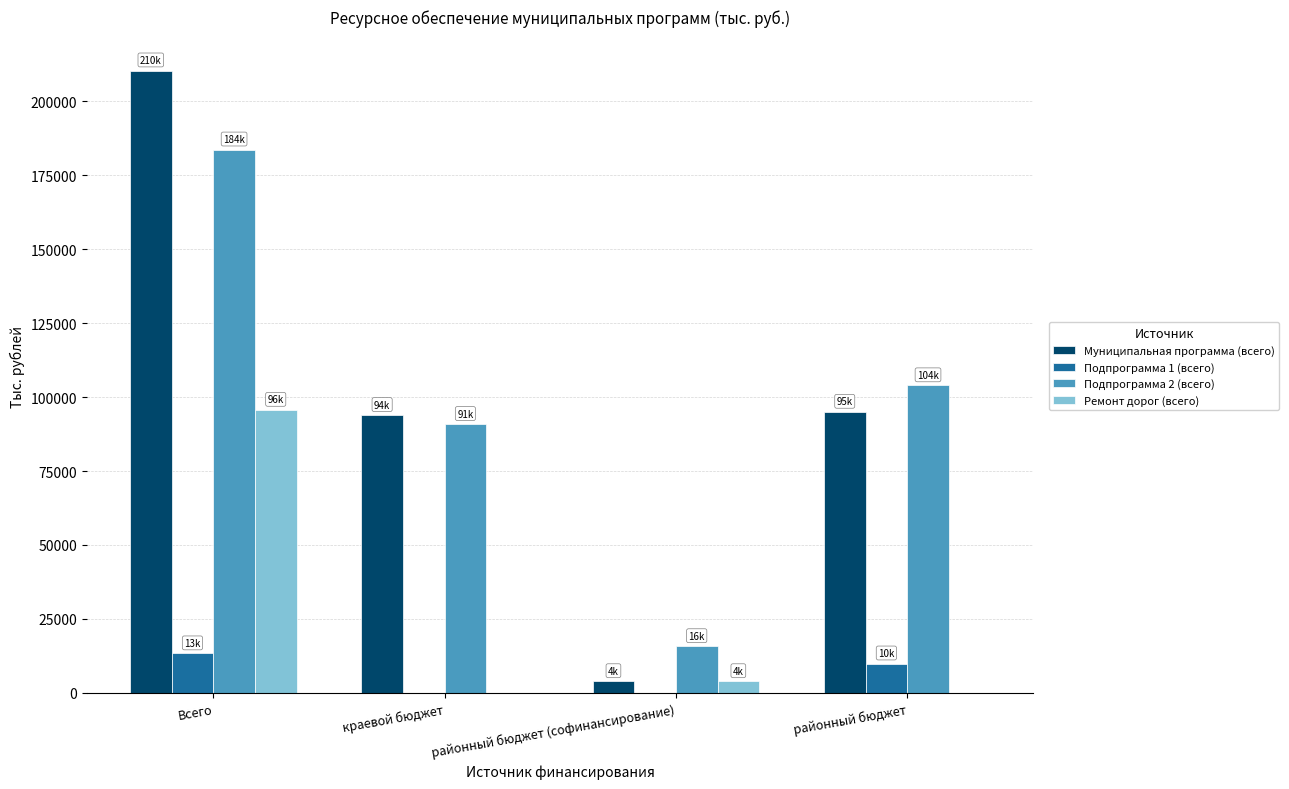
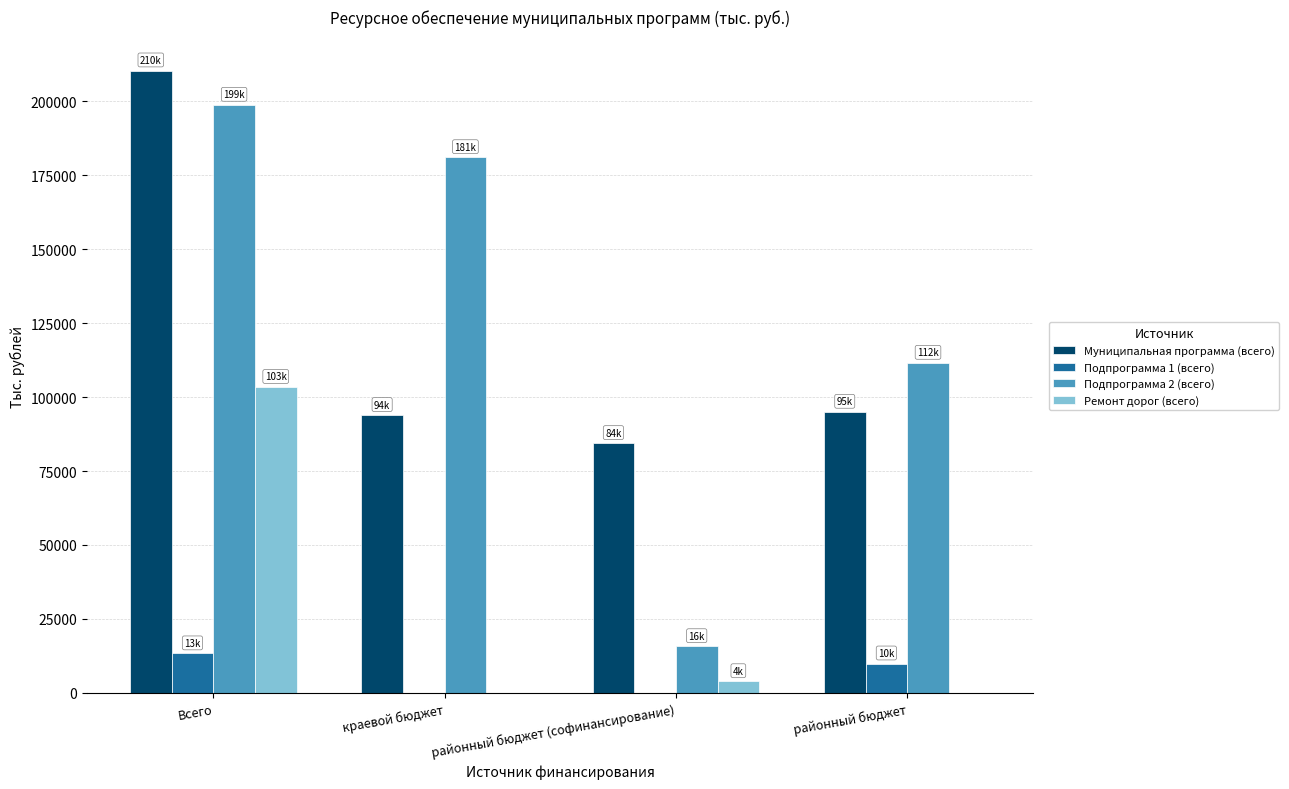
  {
    "Муниципальная программа (всего)": {
-     "районный бюджет (софинансирование)": "4k"
+     "районный бюджет (софинансирование)": "84k"
    },
    "Подпрограмма 1 (всего)": {
      "краевой бюджет": "0",
      "районный бюджет (софинансирование)": "0"
    },
    "Подпрограмма 2 (всего)": {
-     "Всего": "184k",
-     "краевой бюджет": "91k",
-     "районный бюджет": "104k"
+     "Всего": "199k",
+     "краевой бюджет": "181k",
+     "районный бюджет": "112k"
    },
    "Ремонт дорог (всего)": {
-     "Всего": "96k"
+     "Всего": "103k"
    }
  }
